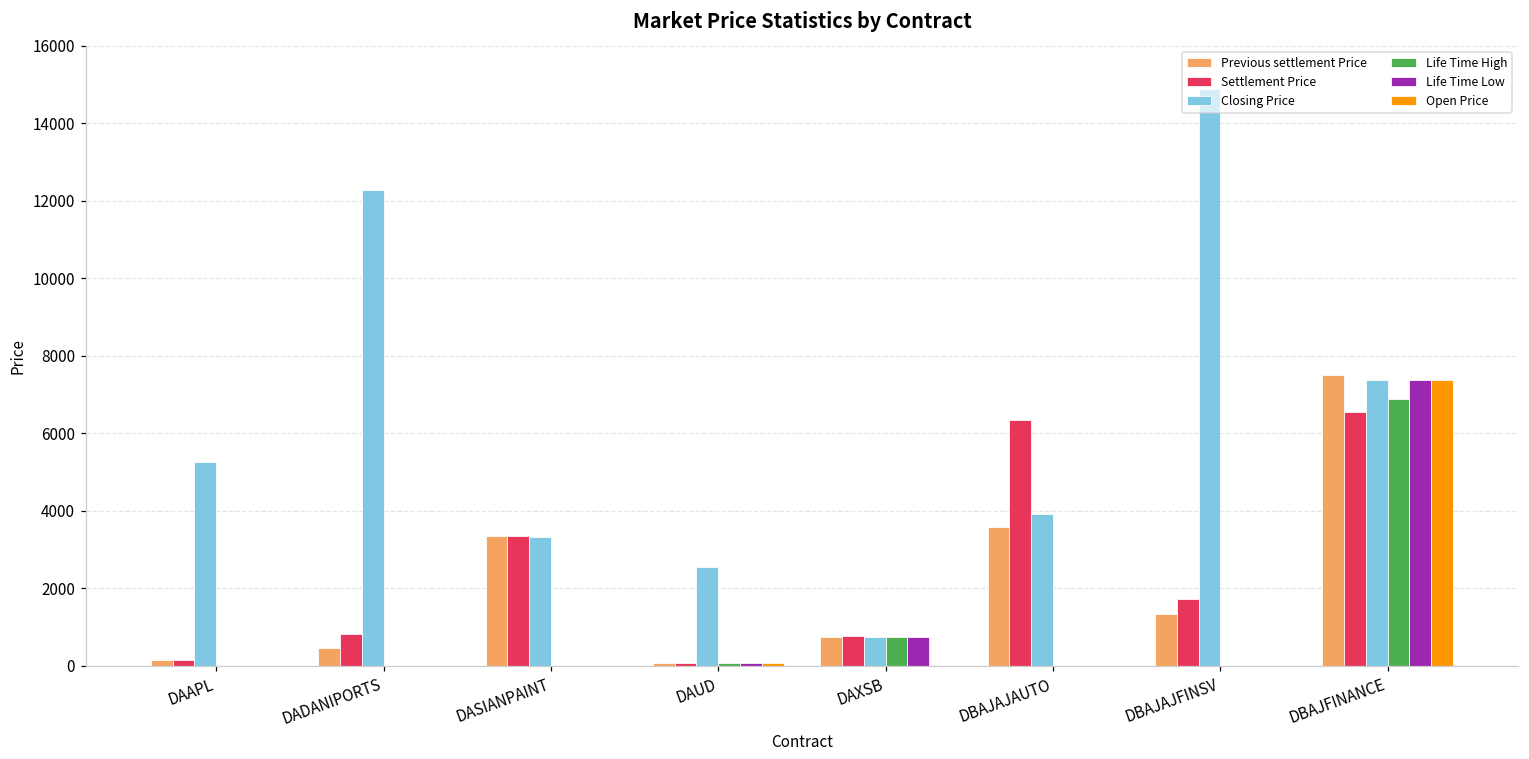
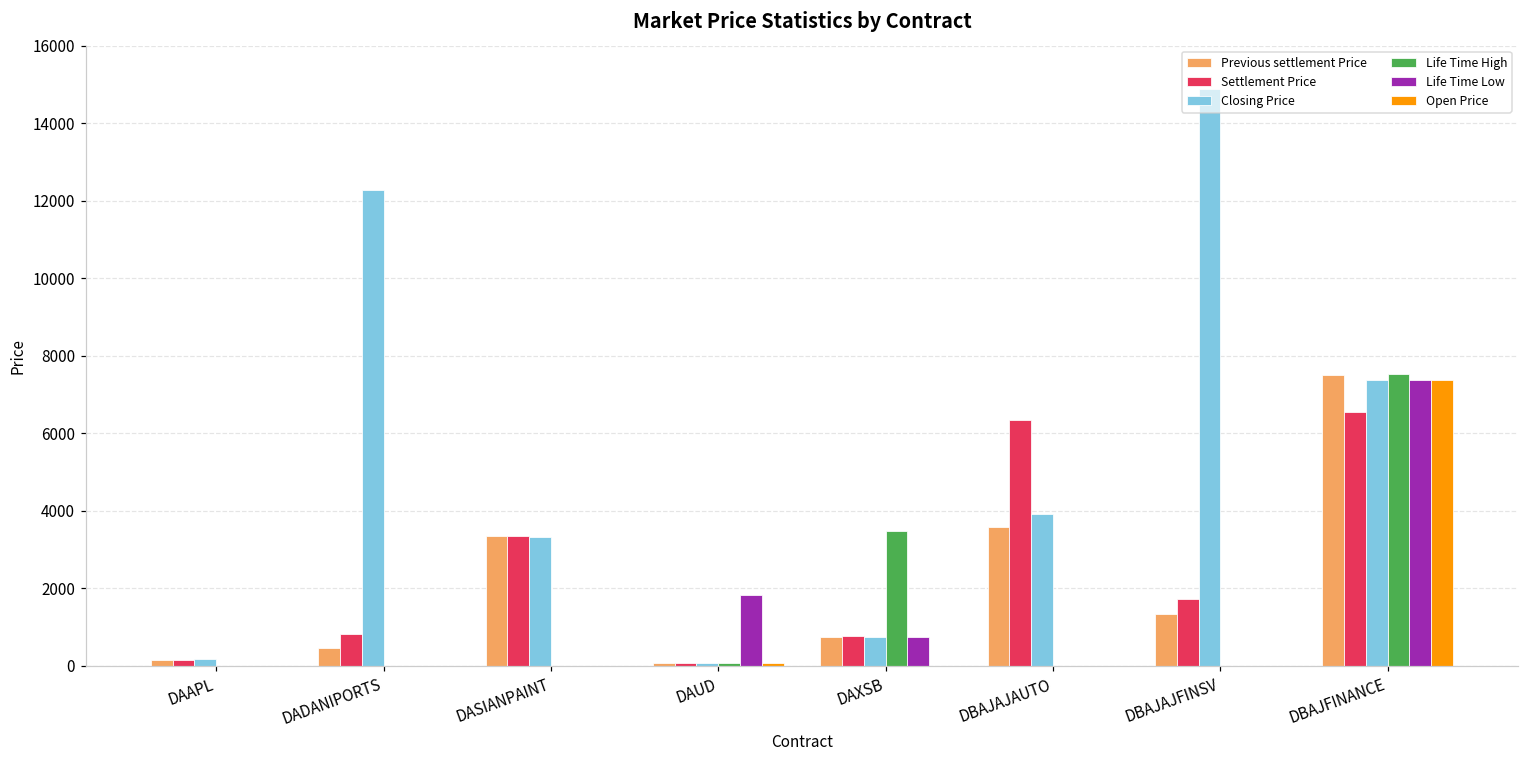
  {
    "Previous settlement Price": {
      "DAAPL": 100,
      "DADANIPORTS": 500,
      "DASIANPAINT": 3300,
      "DAXSB": 700,
      "DBAJAJAUTO": 3600,
      "DBAJAJFINSV": 1300,
      "DBAJFINANCE": 7500
    },
    "Settlement Price": {
      "DAAPL": 100,
      "DADANIPORTS": 800,
      "DASIANPAINT": 3300,
      "DAXSB": 800,
      "DBAJAJAUTO": 6400,
      "DBAJAJFINSV": 1700,
      "DBAJFINANCE": 6600
    },
    "Closing Price": {
-     "DAAPL": 5300,
+     "DAAPL": 200,
      "DADANIPORTS": 12300,
      "DASIANPAINT": 3300,
-     "DAUD": 2600,
+     "DAUD": 100,
      "DAXSB": 700,
      "DBAJAJAUTO": 3900,
      "DBAJFINANCE": 7400
    },
    "Life Time High": {
      "DAAPL": 0,
      "DADANIPORTS": 0,
      "DASIANPAINT": 0,
-     "DAXSB": 800,
+     "DAXSB": 3500,
      "DBAJAJAUTO": 0,
      "DBAJAJFINSV": 0,
-     "DBAJFINANCE": 6900
+     "DBAJFINANCE": 7500
    },
    "Life Time Low": {
      "DAAPL": 0,
      "DADANIPORTS": 0,
      "DASIANPAINT": 0,
-     "DAUD": 100,
+     "DAUD": 1800,
      "DAXSB": 700,
      "DBAJAJAUTO": 0,
      "DBAJAJFINSV": 0,
      "DBAJFINANCE": 7400
    },
    "Open Price": {
      "DAAPL": 0,
      "DADANIPORTS": 0,
      "DASIANPAINT": 0,
      "DAXSB": 0,
      "DBAJAJAUTO": 0,
      "DBAJAJFINSV": 0,
      "DBAJFINANCE": 7400
    }
  }
